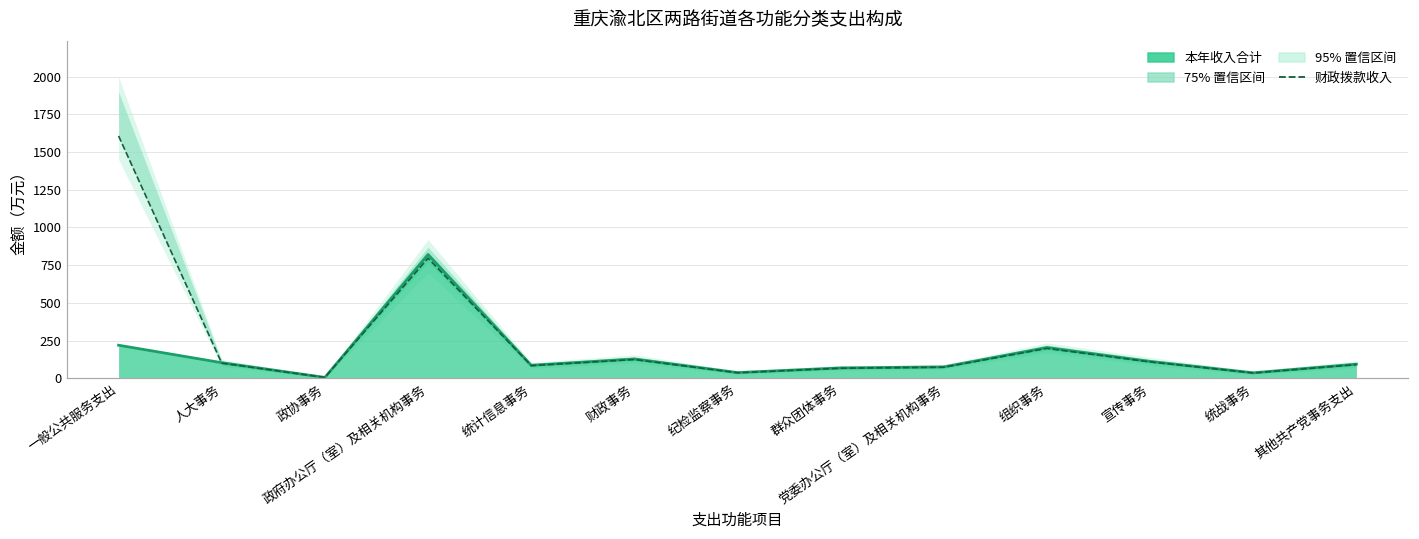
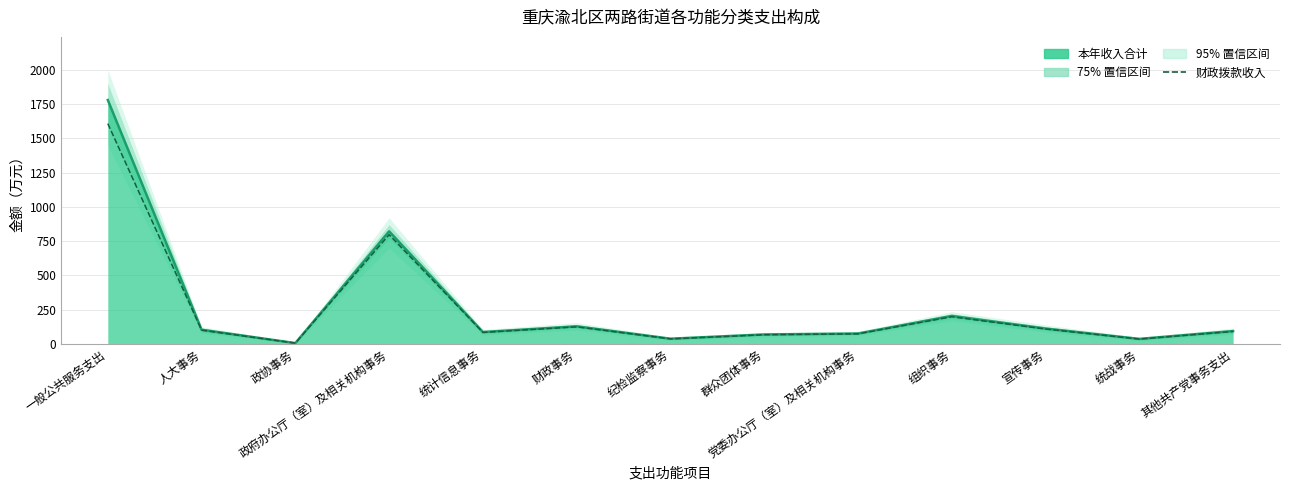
  {
    "财政拨款收入": {
      "一般公共服务支出": 1610,
      "政府办公厅（室）及相关机构事务": 800
    },
    "本年收入合计": {
-     "一般公共服务支出": 220,
+     "一般公共服务支出": 1780,
      "政府办公厅（室）及相关机构事务": 820
    }
  }
